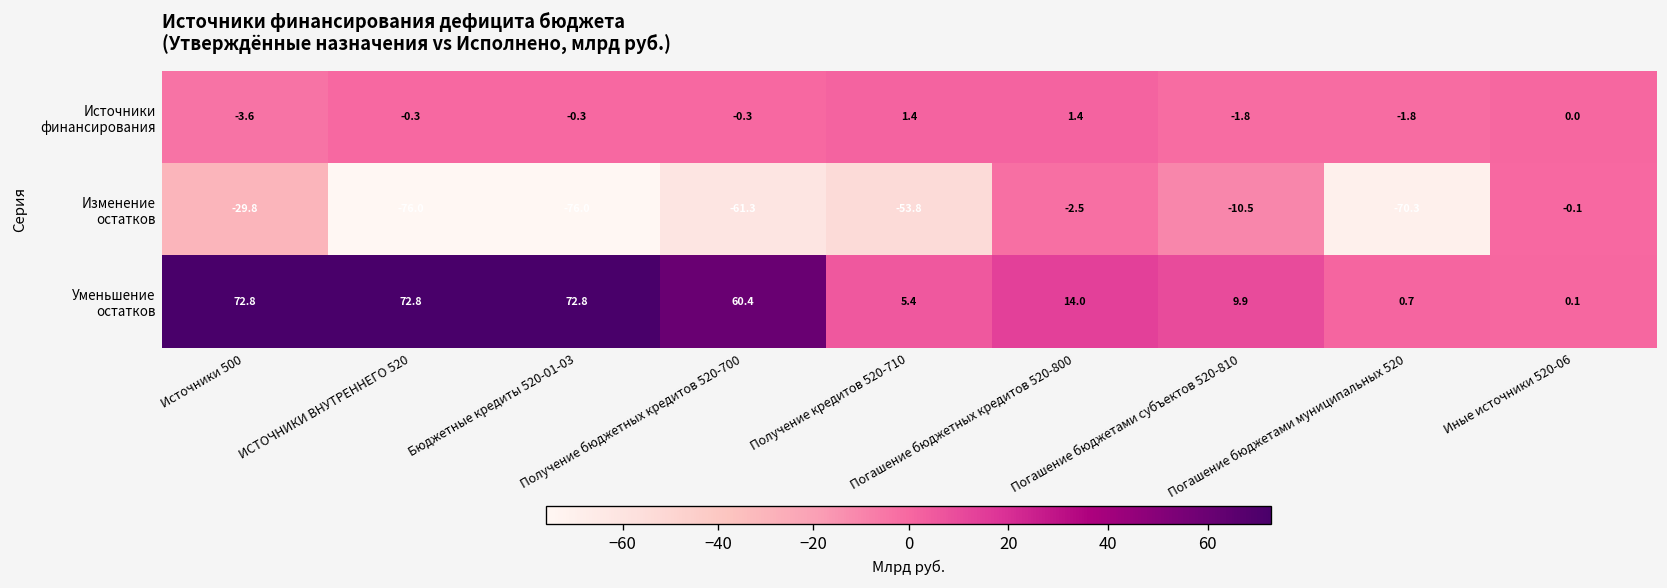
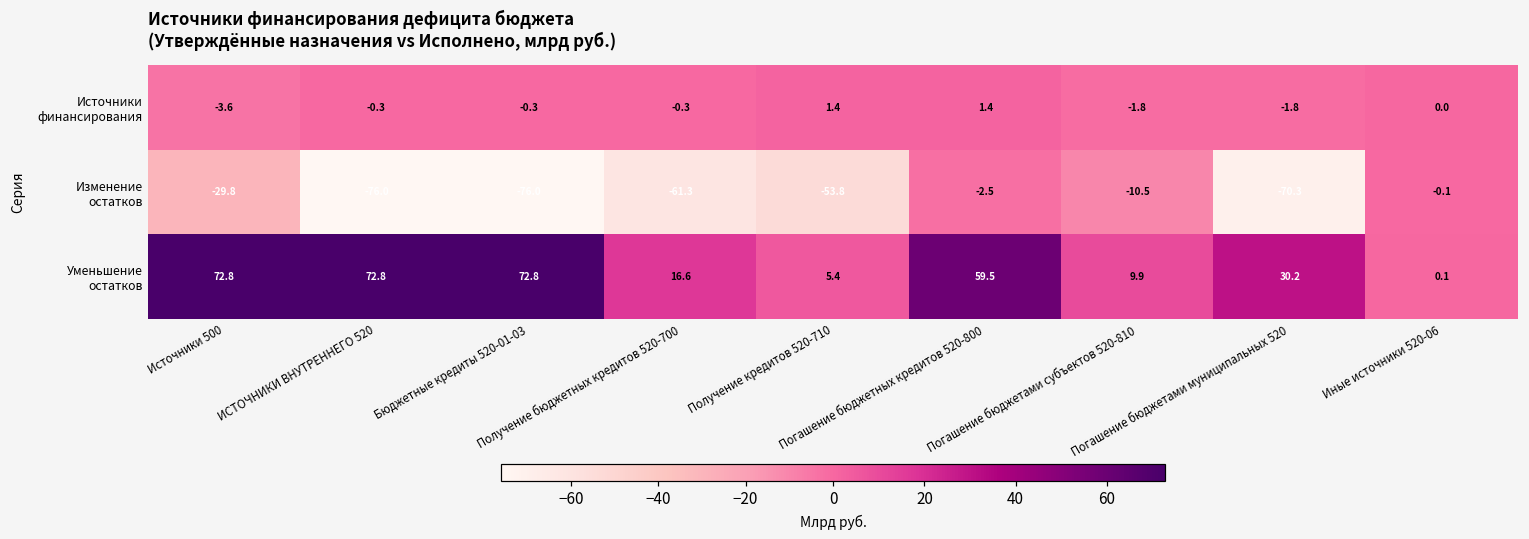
  {
    "Источники финансирования": {
      "Источники 500": -3.6,
      "ИСТОЧНИКИ ВНУТРЕННЕГО 520": -0.3,
      "Бюджетные кредиты 520-01-03": -0.3,
      "Получение бюджетных кредитов 520-700": -0.3,
      "Получение кредитов 520-710": 1.4,
      "Погашение бюджетных кредитов 520-800": 1.4,
      "Погашение бюджетами субъектов 520-810": -1.8,
      "Погашение бюджетами муниципальных 520": -1.8,
      "Иные источники 520-06": 0.0
    },
    "Изменение остатков": {
      "Источники 500": -29.8,
      "Погашение бюджетных кредитов 520-800": -2.5,
      "Погашение бюджетами субъектов 520-810": -10.5,
      "Иные источники 520-06": -0.1
    },
    "Уменьшение остатков": {
      "Источники 500": 72.8,
      "ИСТОЧНИКИ ВНУТРЕННЕГО 520": 72.8,
      "Бюджетные кредиты 520-01-03": 72.8,
-     "Получение бюджетных кредитов 520-700": 60.4,
+     "Получение бюджетных кредитов 520-700": 16.6,
      "Получение кредитов 520-710": 5.4,
-     "Погашение бюджетных кредитов 520-800": 14.0,
+     "Погашение бюджетных кредитов 520-800": 59.5,
      "Погашение бюджетами субъектов 520-810": 9.9,
-     "Погашение бюджетами муниципальных 520": 0.7,
+     "Погашение бюджетами муниципальных 520": 30.2,
      "Иные источники 520-06": 0.1
    }
  }
